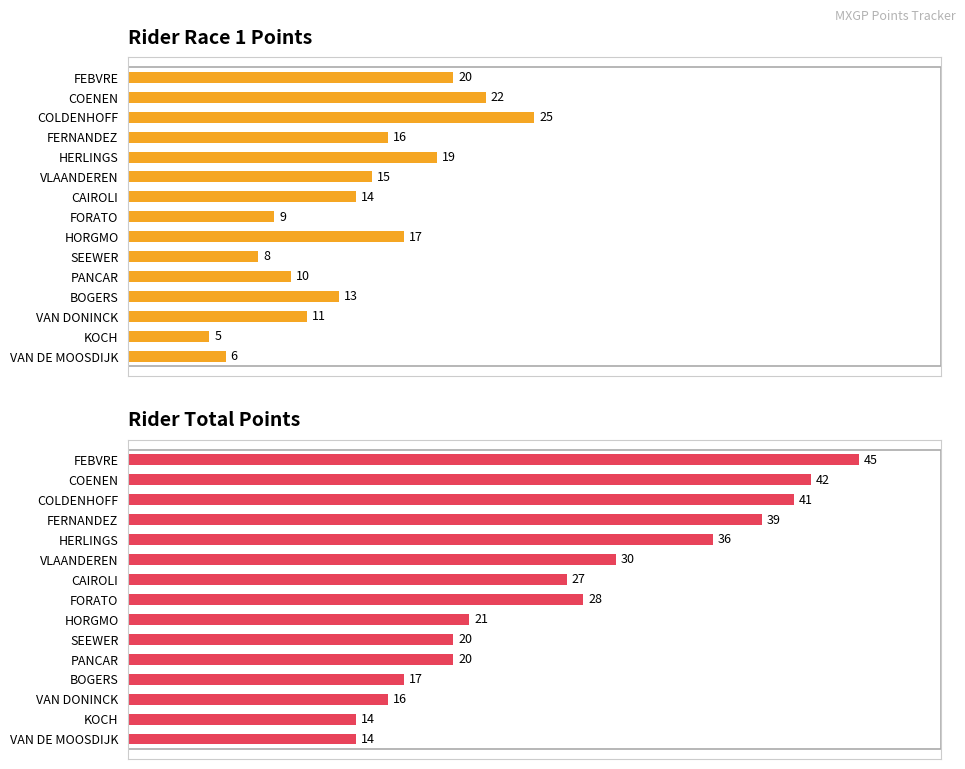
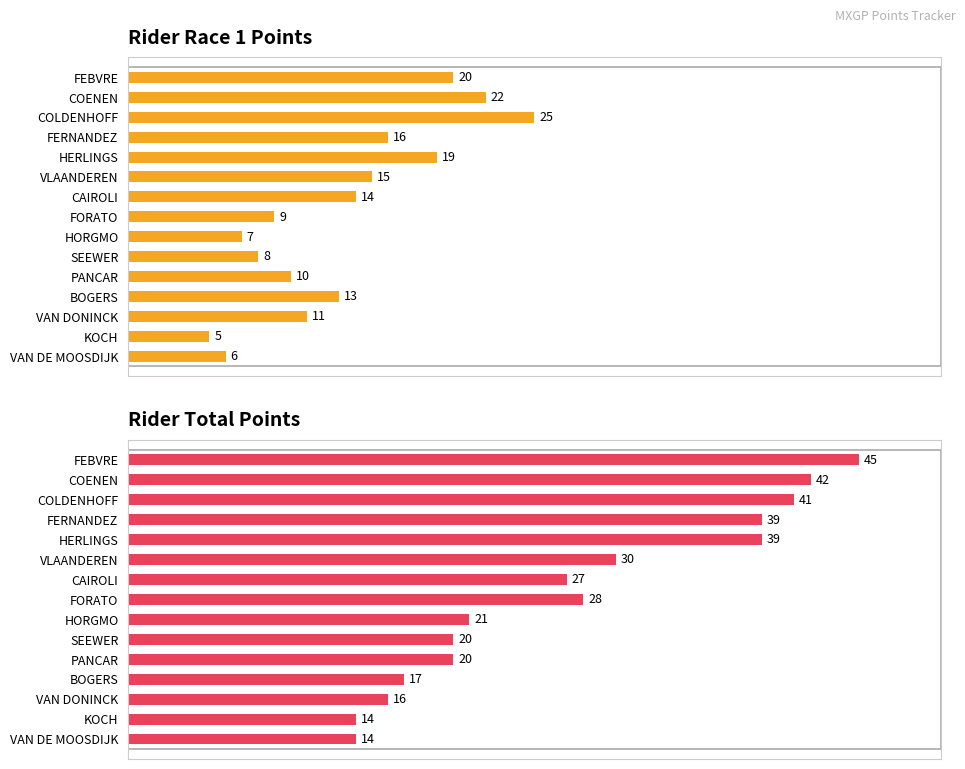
  {
    "Rider Race 1 Points": {
      "FEBVRE": 20,
      "COENEN": 22,
      "COLDENHOFF": 25,
      "FERNANDEZ": 16,
      "HERLINGS": 19,
      "VLAANDEREN": 15,
      "CAIROLI": 14,
      "FORATO": 9,
-     "HORGMO": 17,
+     "HORGMO": 7,
      "SEEWER": 8,
      "PANCAR": 10,
      "BOGERS": 13,
      "VAN DONINCK": 11,
      "KOCH": 5,
      "VAN DE MOOSDIJK": 6
    },
    "Rider Total Points": {
      "FEBVRE": 45,
      "COENEN": 42,
      "COLDENHOFF": 41,
      "FERNANDEZ": 39,
-     "HERLINGS": 36,
+     "HERLINGS": 39,
      "VLAANDEREN": 30,
      "CAIROLI": 27,
      "FORATO": 28,
      "HORGMO": 21,
      "SEEWER": 20,
      "PANCAR": 20,
      "BOGERS": 17,
      "VAN DONINCK": 16,
      "KOCH": 14,
      "VAN DE MOOSDIJK": 14
    }
  }
